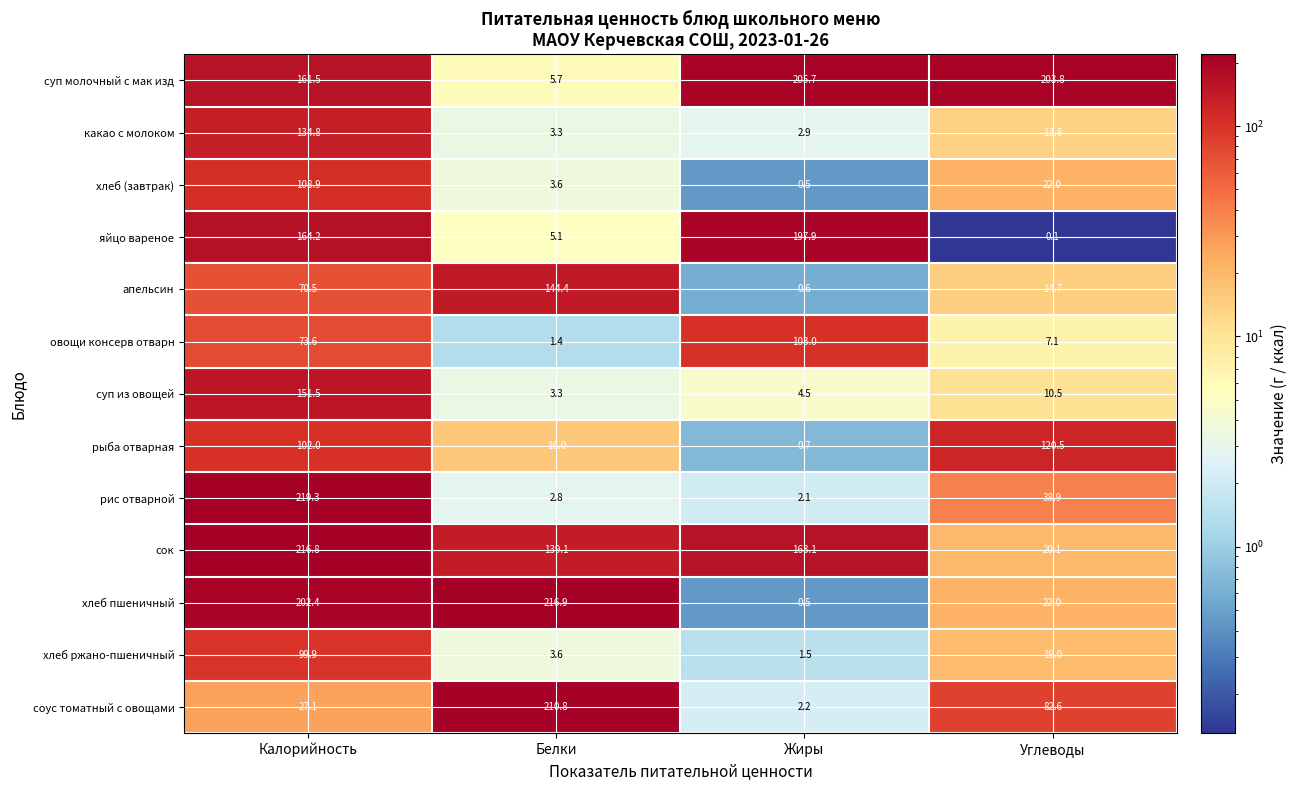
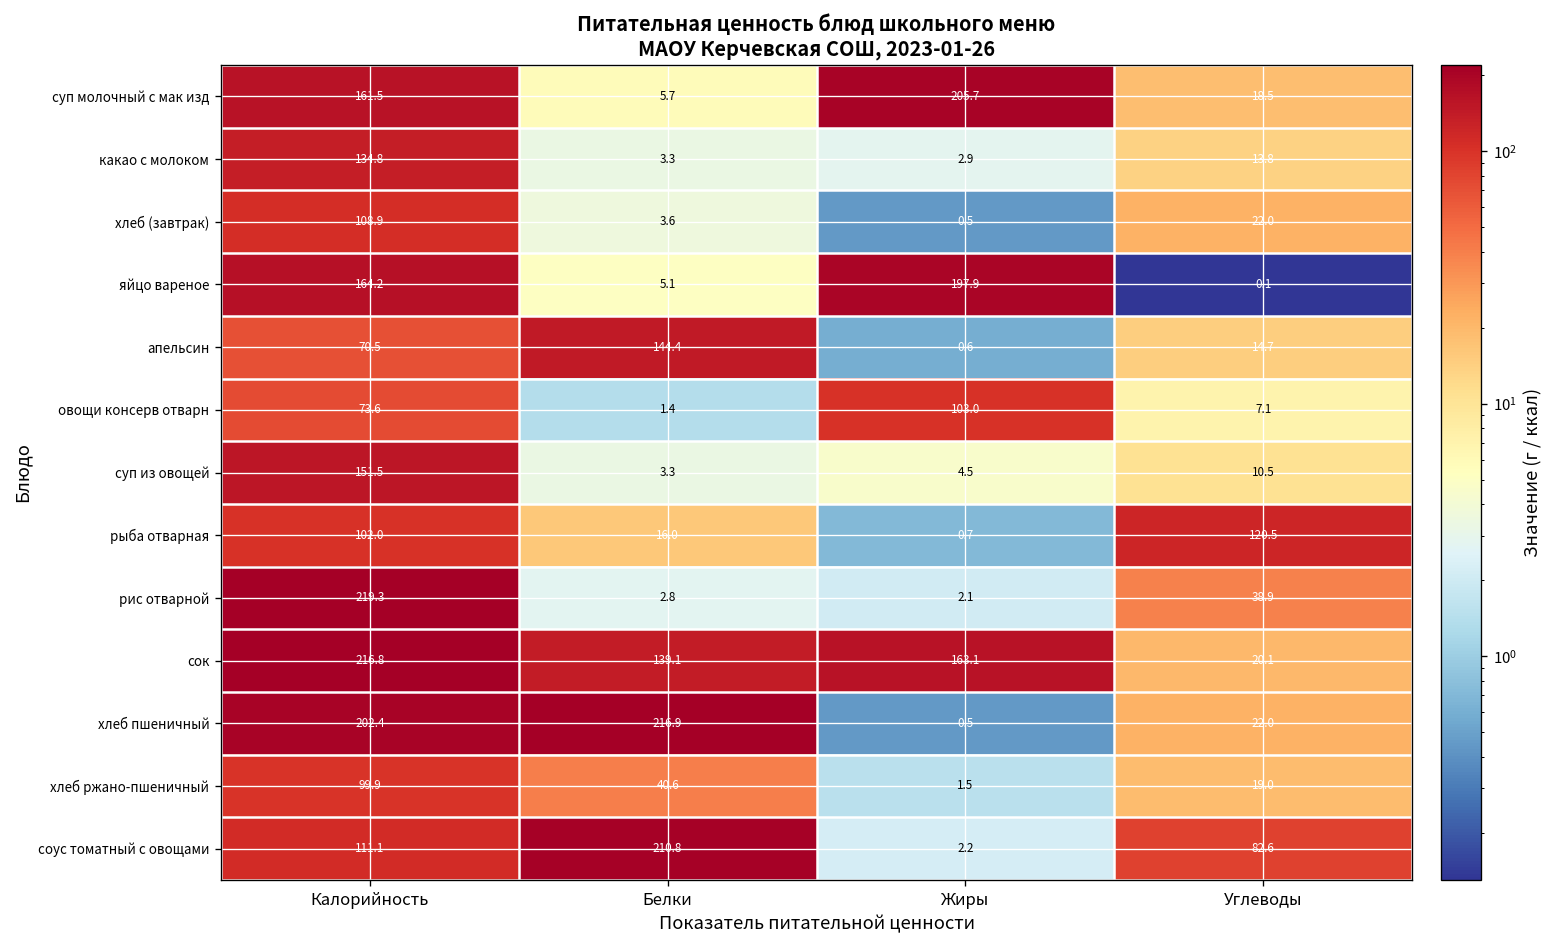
  {
    "суп молочный с мак изд": {
      "Калорийность": 161.5,
      "Белки": 5.7,
      "Жиры": 205.7,
-     "Углеводы": 203.8
+     "Углеводы": 18.5
    },
    "какао с молоком": {
      "Калорийность": 134.8,
      "Белки": 3.3,
      "Жиры": 2.9,
      "Углеводы": 13.8
    },
    "хлеб (завтрак)": {
      "Калорийность": 108.9,
      "Белки": 3.6,
      "Жиры": 0.5,
      "Углеводы": 22.0
    },
    "яйцо вареное": {
      "Калорийность": 164.2,
      "Белки": 5.1,
      "Жиры": 197.9,
      "Углеводы": 0.1
    },
    "апельсин": {
      "Калорийность": 70.5,
      "Белки": 144.4,
      "Жиры": 0.6,
      "Углеводы": 14.7
    },
    "овощи консерв отварн": {
      "Калорийность": 73.6,
      "Белки": 1.4,
      "Жиры": 103.0,
      "Углеводы": 7.1
    },
    "суп из овощей": {
      "Калорийность": 151.5,
      "Белки": 3.3,
      "Жиры": 4.5,
      "Углеводы": 10.5
    },
    "рыба отварная": {
      "Калорийность": 102.0,
      "Белки": 16.0,
      "Жиры": 0.7,
      "Углеводы": 120.5
    },
    "рис отварной": {
      "Калорийность": 219.3,
      "Белки": 2.8,
      "Жиры": 2.1,
      "Углеводы": 38.9
    },
    "сок": {
      "Калорийность": 216.8,
      "Белки": 139.1,
      "Жиры": 163.1,
      "Углеводы": 20.1
    },
    "хлеб пшеничный": {
      "Калорийность": 202.4,
      "Белки": 216.9,
      "Жиры": 0.5,
      "Углеводы": 22.0
    },
    "хлеб ржано-пшеничный": {
      "Калорийность": 99.9,
-     "Белки": 3.6,
+     "Белки": 40.6,
      "Жиры": 1.5,
      "Углеводы": 19.0
    },
    "соус томатный с овощами": {
-     "Калорийность": 27.1,
+     "Калорийность": 111.1,
      "Белки": 210.8,
      "Жиры": 2.2,
      "Углеводы": 82.6
    }
  }
